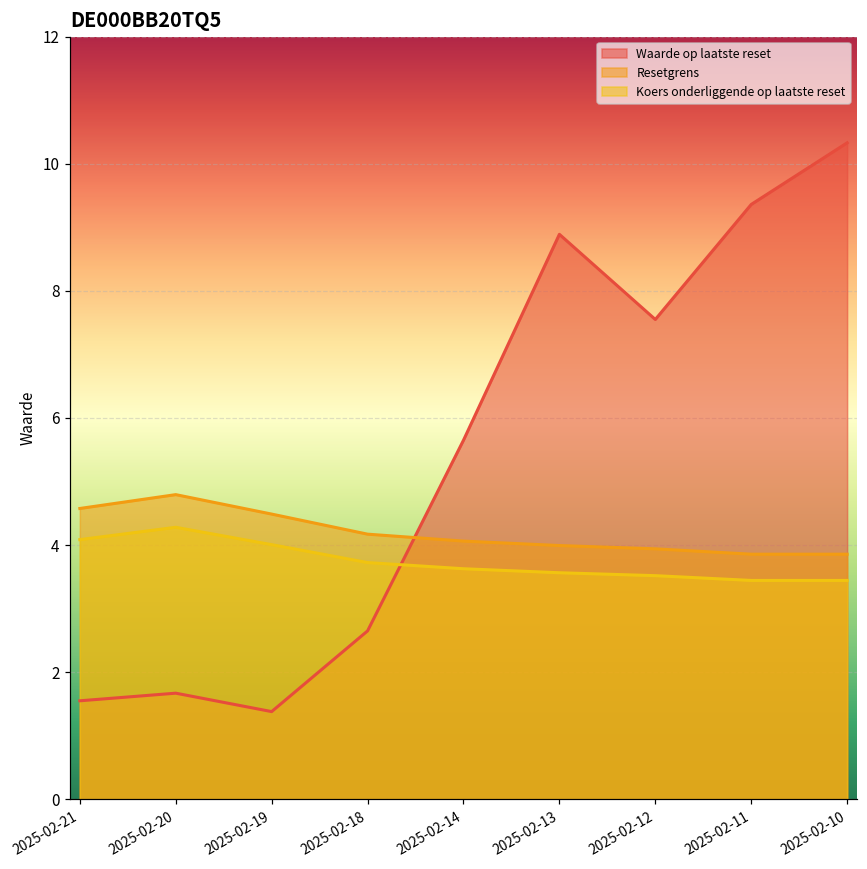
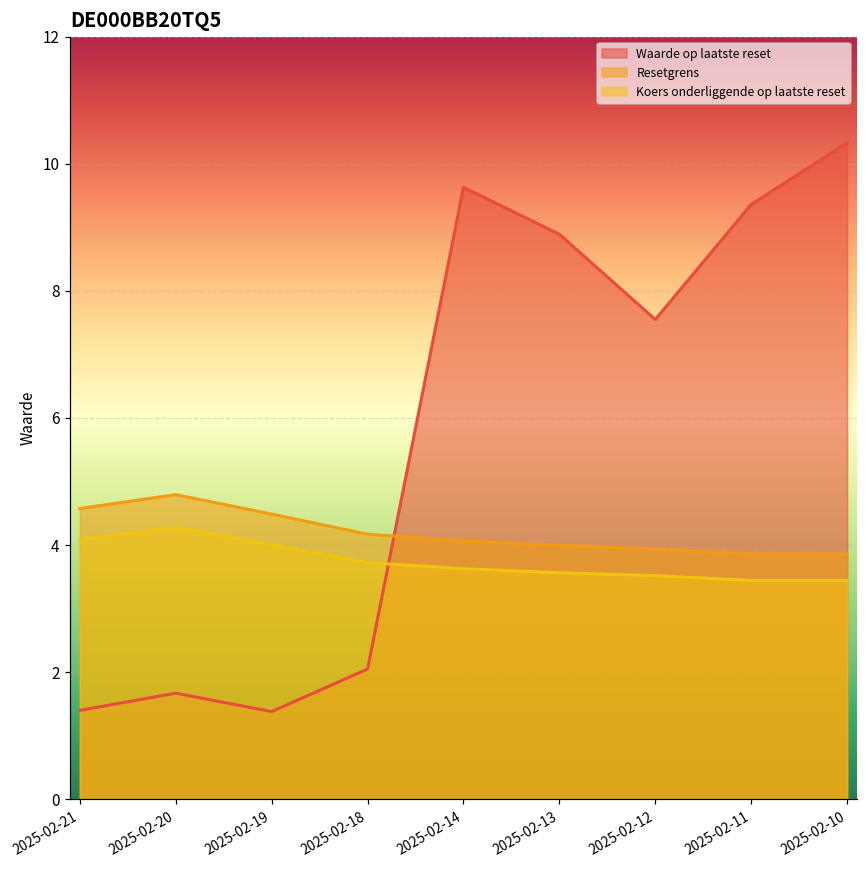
  {
    "Waarde op laatste reset": {
-     "2025-02-21": 1.6,
+     "2025-02-21": 1.4,
      "2025-02-20": 1.7,
      "2025-02-19": 1.4,
-     "2025-02-18": 2.7,
-     "2025-02-14": 5.7,
+     "2025-02-18": 2.1,
+     "2025-02-14": 9.6,
      "2025-02-13": 8.9,
      "2025-02-12": 7.6,
      "2025-02-11": 9.4,
      "2025-02-10": 10.3
    }
  }
